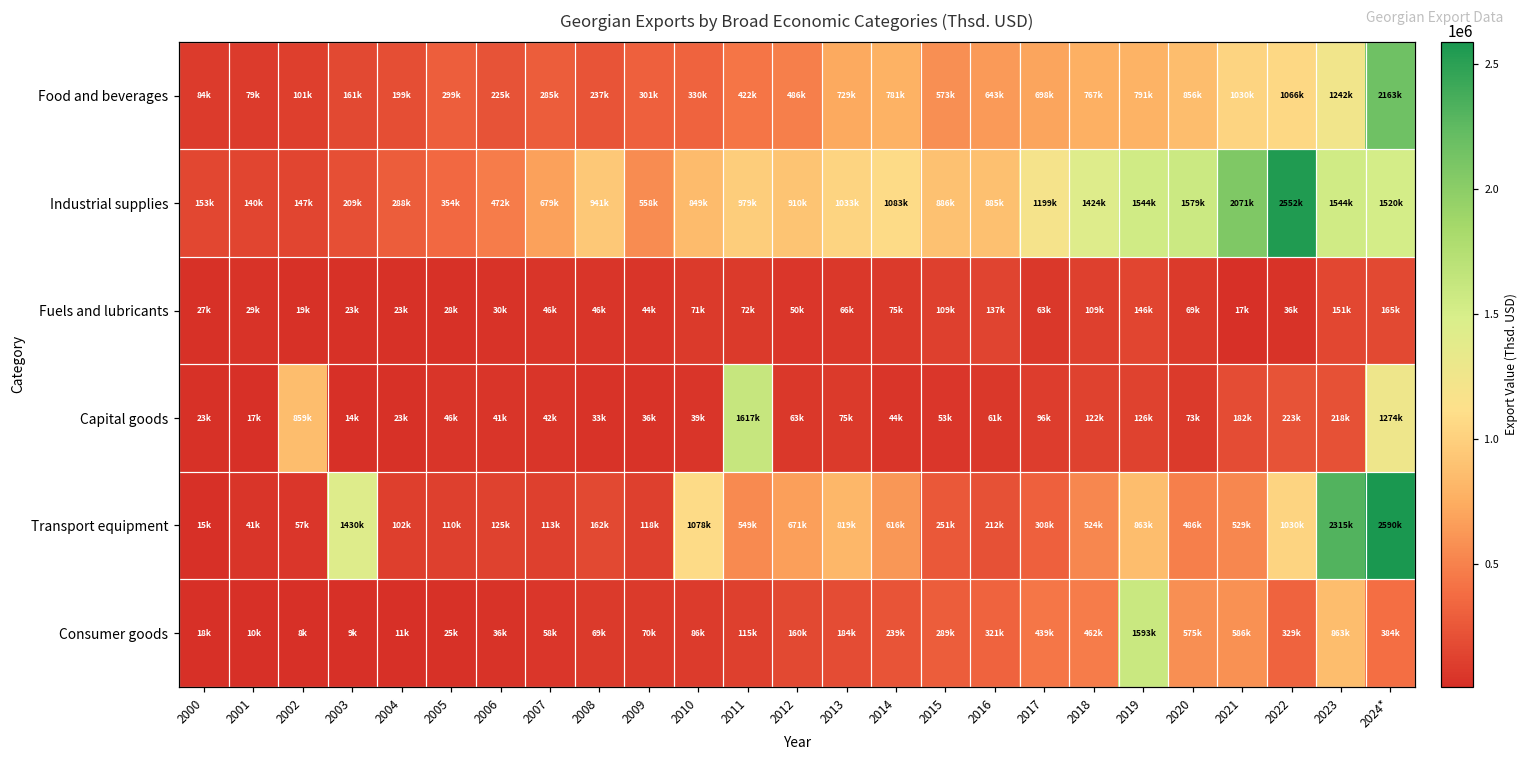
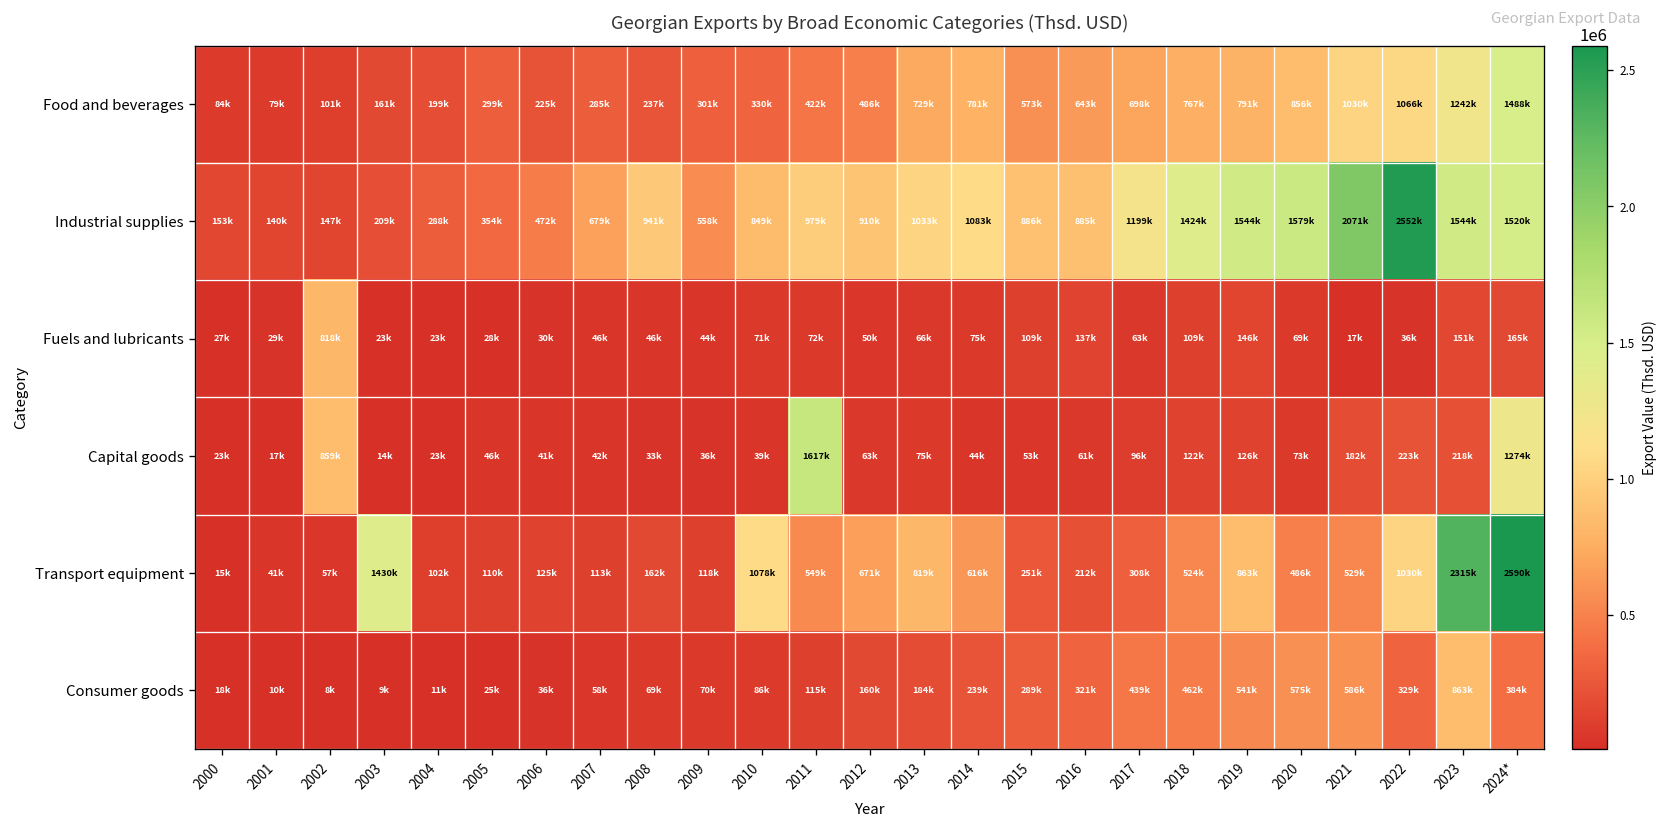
  {
    "Food and beverages": {
      "2000": "84k",
      "2001": "79k",
      "2002": "101k",
      "2003": "161k",
      "2004": "199k",
      "2005": "299k",
      "2006": "225k",
      "2007": "285k",
      "2008": "237k",
      "2009": "301k",
      "2010": "330k",
      "2011": "422k",
      "2012": "486k",
      "2013": "729k",
      "2014": "781k",
      "2015": "573k",
      "2016": "643k",
      "2017": "698k",
      "2018": "767k",
      "2019": "791k",
      "2020": "856k",
      "2021": "1030k",
      "2022": "1066k",
      "2023": "1242k",
-     "2024*": "2163k"
+     "2024*": "1488k"
    },
    "Industrial supplies": {
      "2000": "153k",
      "2001": "140k",
      "2002": "147k",
      "2003": "209k",
      "2004": "288k",
      "2005": "354k",
      "2006": "472k",
      "2007": "679k",
      "2008": "941k",
      "2009": "558k",
      "2010": "849k",
      "2011": "979k",
      "2012": "910k",
      "2013": "1033k",
      "2014": "1083k",
      "2015": "886k",
      "2016": "885k",
      "2017": "1199k",
      "2018": "1424k",
      "2019": "1544k",
      "2020": "1579k",
      "2021": "2071k",
      "2022": "2552k",
      "2023": "1544k",
      "2024*": "1520k"
    },
    "Fuels and lubricants": {
      "2000": "27k",
      "2001": "29k",
-     "2002": "19k",
+     "2002": "818k",
      "2003": "23k",
      "2004": "23k",
      "2005": "28k",
      "2006": "30k",
      "2007": "46k",
      "2008": "46k",
      "2009": "44k",
      "2010": "71k",
      "2011": "72k",
      "2012": "50k",
      "2013": "66k",
      "2014": "75k",
      "2015": "109k",
      "2016": "137k",
      "2017": "63k",
      "2018": "109k",
      "2019": "146k",
      "2020": "69k",
      "2021": "17k",
      "2022": "36k",
      "2023": "151k",
      "2024*": "165k"
    },
    "Capital goods": {
      "2000": "23k",
      "2001": "17k",
      "2002": "859k",
      "2003": "14k",
      "2004": "23k",
      "2005": "46k",
      "2006": "41k",
      "2007": "42k",
      "2008": "33k",
      "2009": "36k",
      "2010": "39k",
      "2011": "1617k",
      "2012": "63k",
      "2013": "75k",
      "2014": "44k",
      "2015": "53k",
      "2016": "61k",
      "2017": "96k",
      "2018": "122k",
      "2019": "126k",
      "2020": "73k",
      "2021": "182k",
      "2022": "223k",
      "2023": "218k",
      "2024*": "1274k"
    },
    "Transport equipment": {
      "2000": "15k",
      "2001": "41k",
      "2002": "57k",
      "2003": "1430k",
      "2004": "102k",
      "2005": "110k",
      "2006": "125k",
      "2007": "113k",
      "2008": "162k",
      "2009": "118k",
      "2010": "1078k",
      "2011": "549k",
      "2012": "671k",
      "2013": "819k",
      "2014": "616k",
      "2015": "251k",
      "2016": "212k",
      "2017": "308k",
      "2018": "524k",
      "2019": "863k",
      "2020": "486k",
      "2021": "529k",
      "2022": "1030k",
      "2023": "2315k",
      "2024*": "2590k"
    },
    "Consumer goods": {
      "2000": "18k",
      "2001": "10k",
      "2002": "8k",
      "2003": "9k",
      "2004": "11k",
      "2005": "25k",
      "2006": "36k",
      "2007": "58k",
      "2008": "69k",
      "2009": "70k",
      "2010": "86k",
      "2011": "115k",
      "2012": "160k",
      "2013": "184k",
      "2014": "239k",
      "2015": "289k",
      "2016": "321k",
      "2017": "439k",
      "2018": "462k",
-     "2019": "1593k",
+     "2019": "541k",
      "2020": "575k",
      "2021": "586k",
      "2022": "329k",
      "2023": "863k",
      "2024*": "384k"
    }
  }
